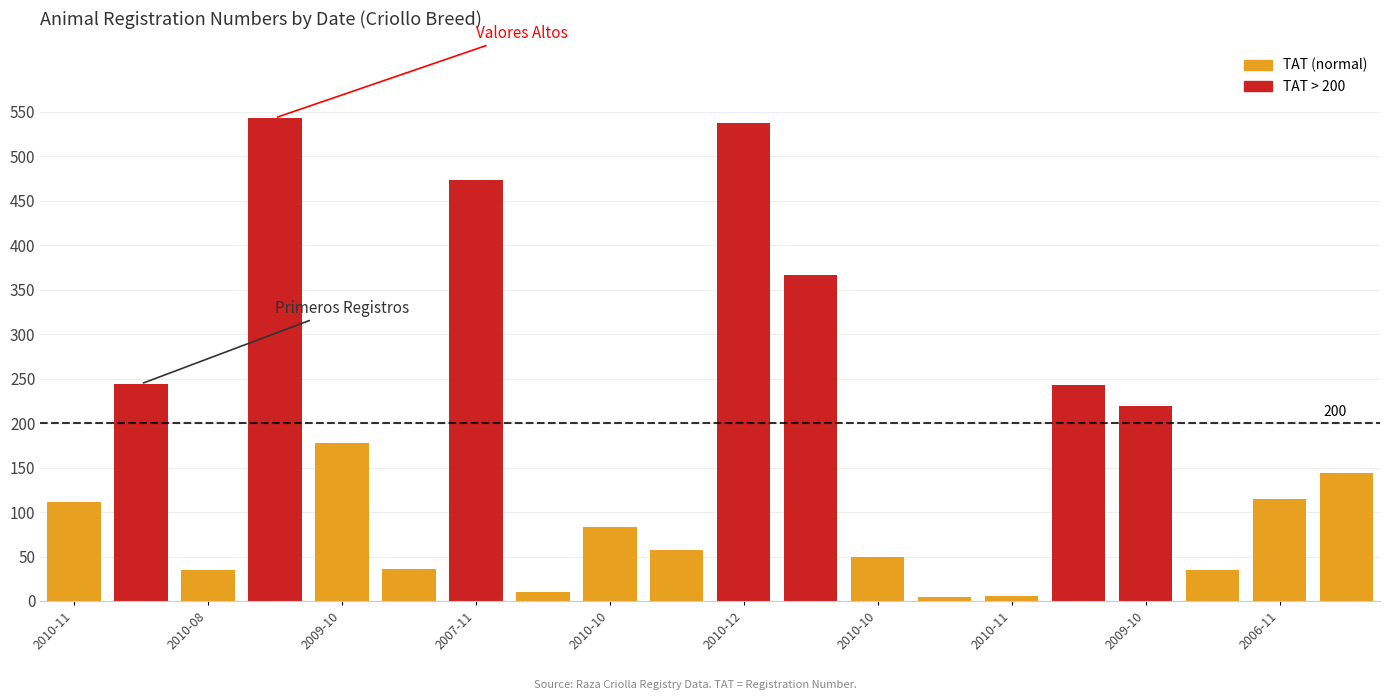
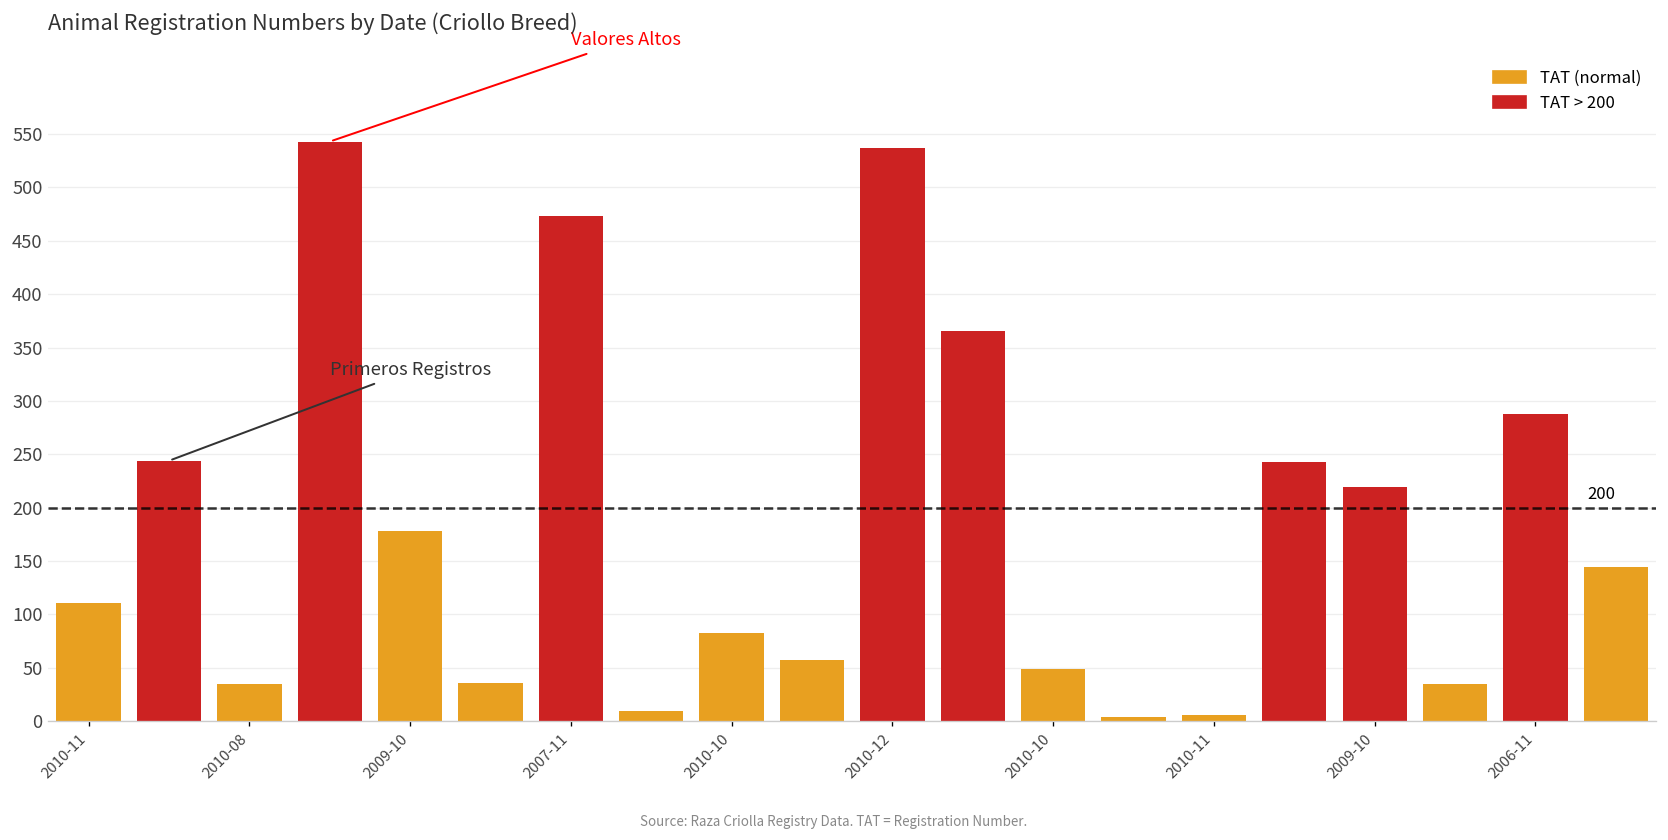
  {
    "2010-08": 40,
    "2007-11": 470,
    "2010-12": 540,
-   "2006-11": 120
+   "2006-11": 290
  }
